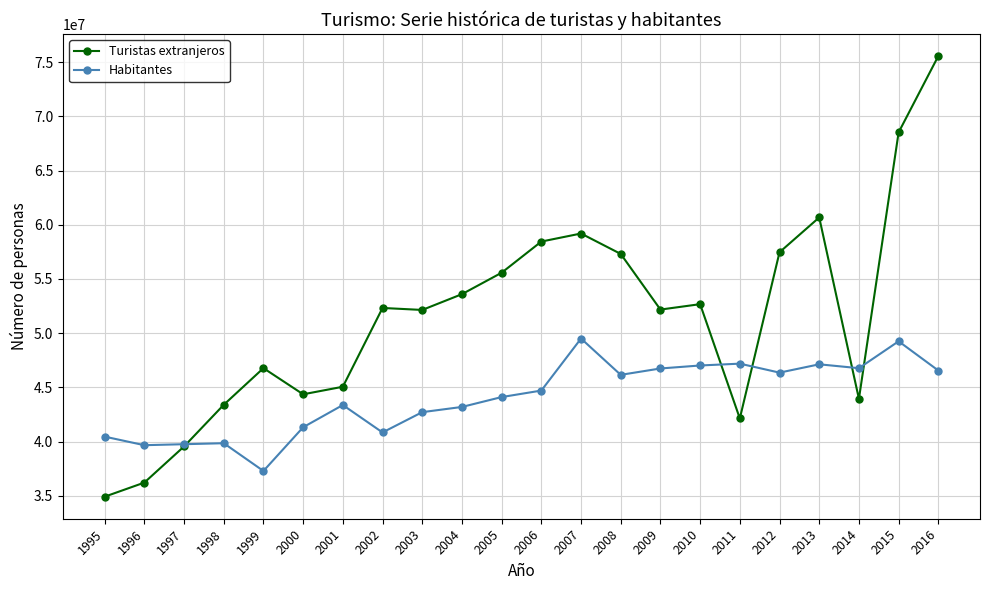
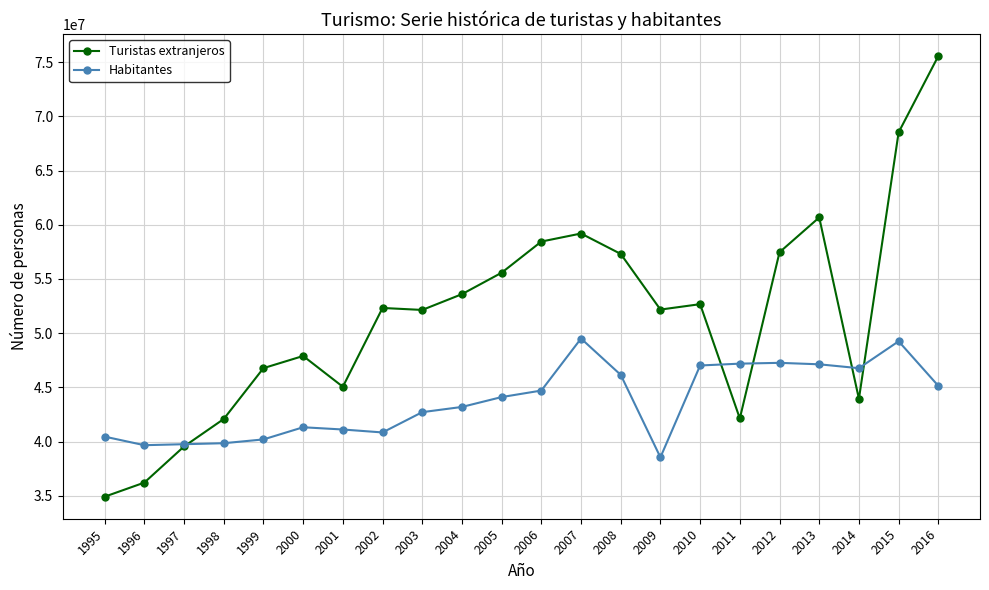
  {
    "Turistas extranjeros": {
      "1995": 34900000,
      "1996": 36200000,
-     "1998": 43400000,
+     "1998": 42100000,
      "1999": 46800000,
-     "2000": 44400000,
+     "2000": 47900000,
      "2001": 45100000,
      "2002": 52300000,
      "2003": 52100000,
      "2004": 53600000,
      "2005": 55600000,
      "2006": 58500000,
      "2007": 59200000,
      "2008": 57300000,
      "2009": 52200000,
      "2010": 52700000,
      "2011": 42100000,
      "2012": 57500000,
      "2013": 60700000,
      "2014": 43900000,
      "2015": 68500000,
      "2016": 75600000
    },
    "Habitantes": {
      "1995": 40500000,
      "1996": 39700000,
      "1998": 39900000,
-     "1999": 37300000,
+     "1999": 40200000,
      "2000": 41300000,
-     "2001": 43400000,
+     "2001": 41100000,
      "2002": 40800000,
      "2003": 42700000,
      "2004": 43200000,
      "2005": 44100000,
      "2006": 44700000,
      "2007": 49500000,
      "2008": 46200000,
-     "2009": 46700000,
+     "2009": 38500000,
      "2010": 47000000,
      "2011": 47200000,
-     "2012": 46400000,
+     "2012": 47300000,
      "2013": 47100000,
      "2014": 46800000,
      "2015": 49300000,
-     "2016": 46600000
+     "2016": 45100000
    }
  }
